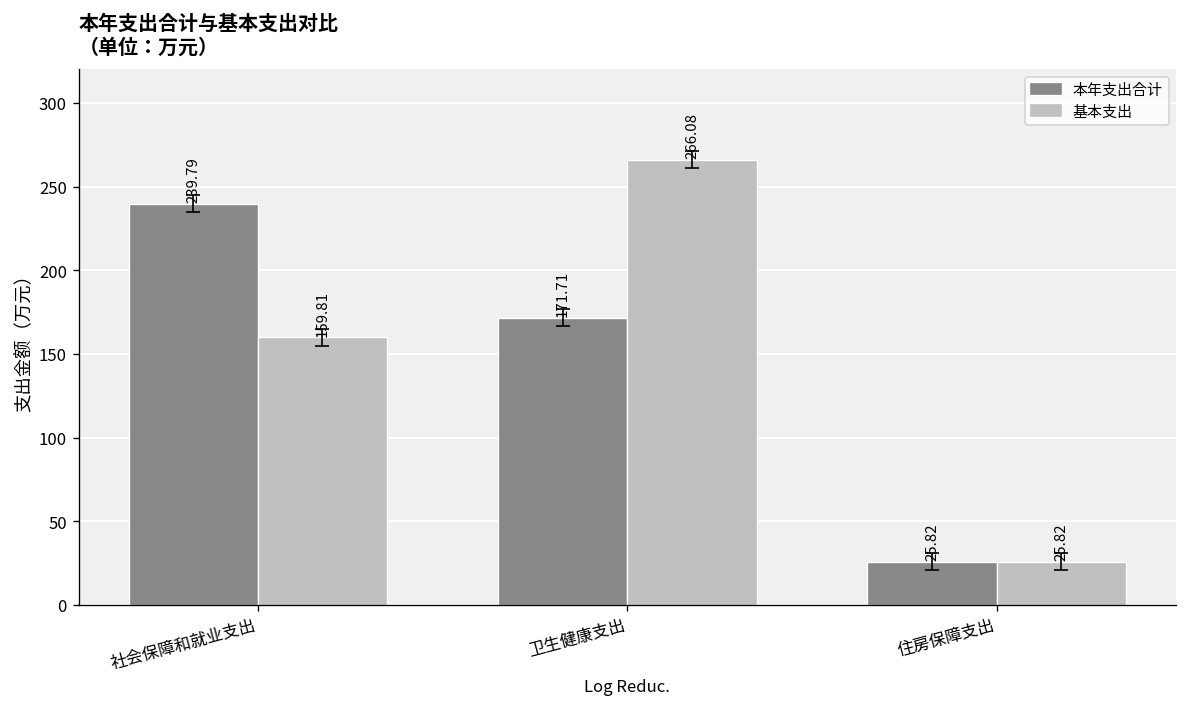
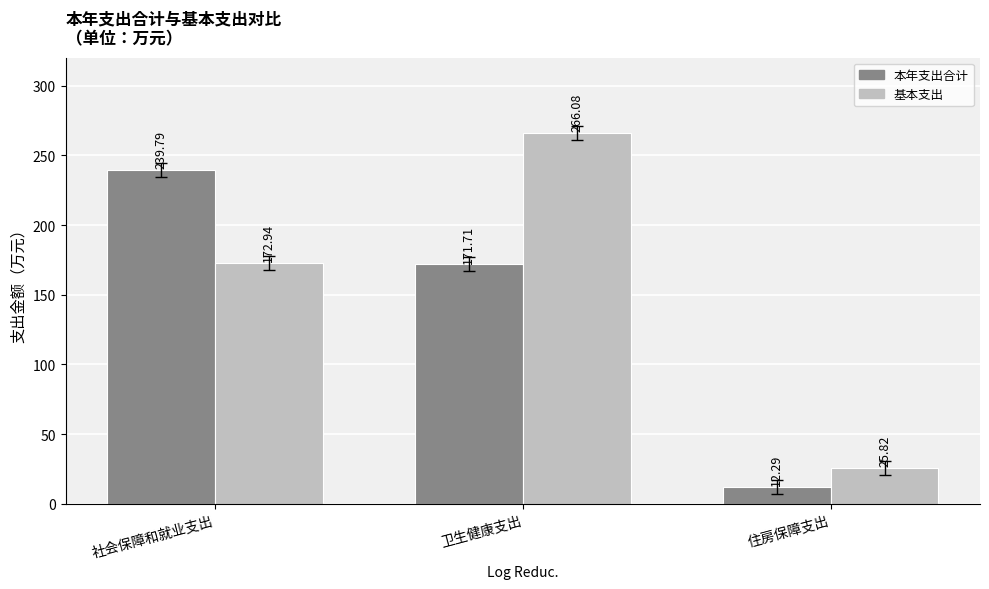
  {
    "本年支出合计": {
-     "住房保障支出": 25.82
+     "住房保障支出": 12.29
    },
    "基本支出": {
-     "社会保障和就业支出": 159.81
+     "社会保障和就业支出": 172.94
    }
  }
